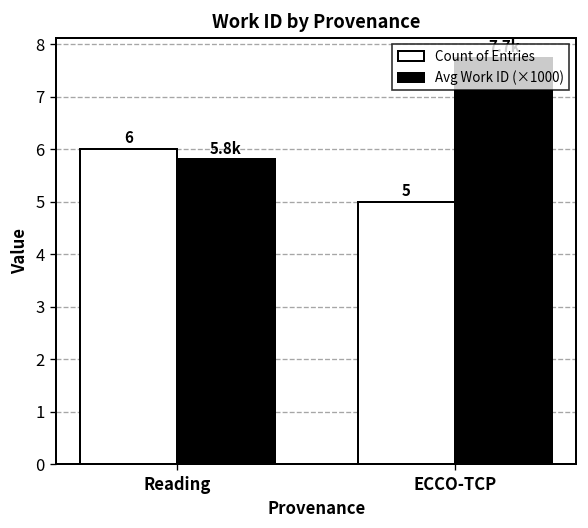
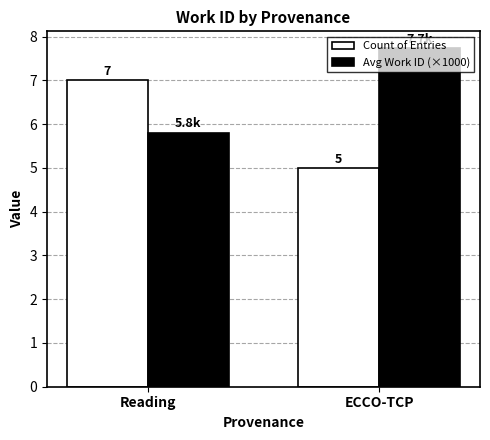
  {
    "Count of Entries": {
-     "Reading": "6",
+     "Reading": "7",
      "ECCO-TCP": "5"
    },
    "Avg Work ID (×1000)": {
      "Reading": "5.8k"
    }
  }
